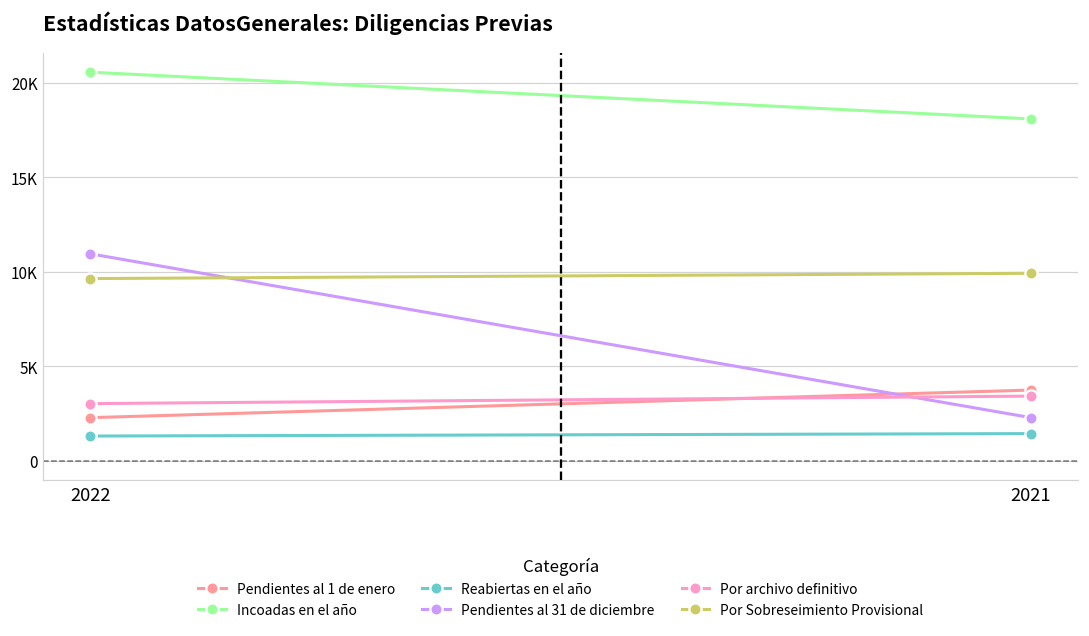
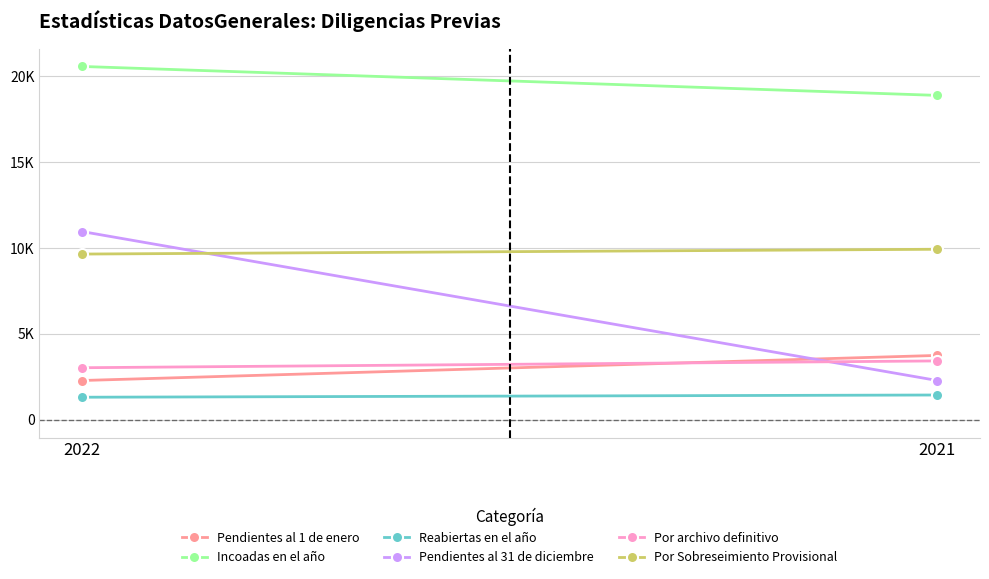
  {
    "Incoadas en el año": {
      "2022": 20600,
-     "2021": 18100
+     "2021": 18900
    },
    "Reabiertas en el año": {
      "2022": 1300,
      "2021": 1500
    },
    "Pendientes al 31 de diciembre": {
      "2022": 11000,
      "2021": 2300
    },
    "Por Sobreseimiento Provisional": {
      "2022": 9600,
      "2021": 9900
    }
  }
